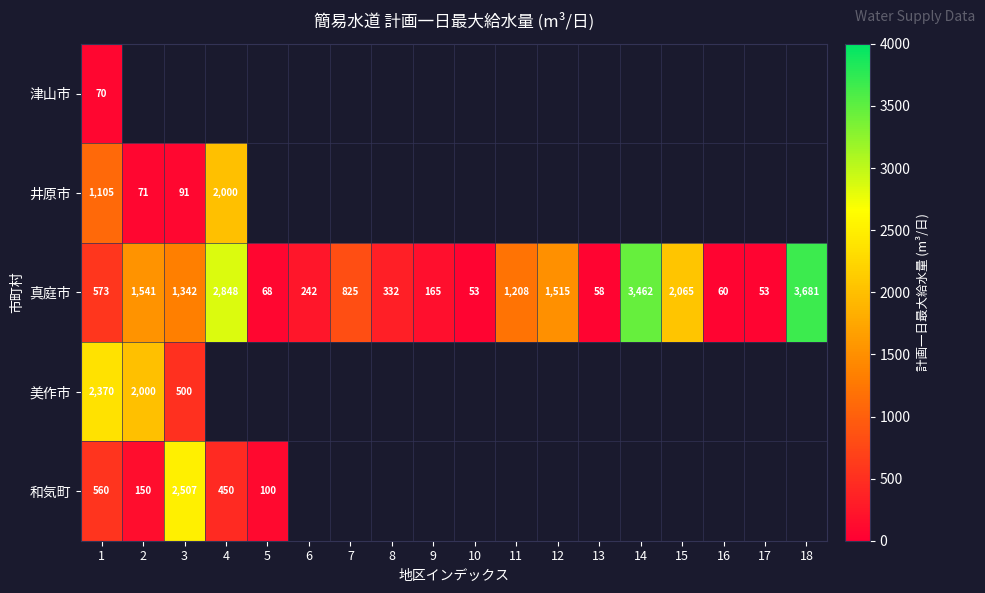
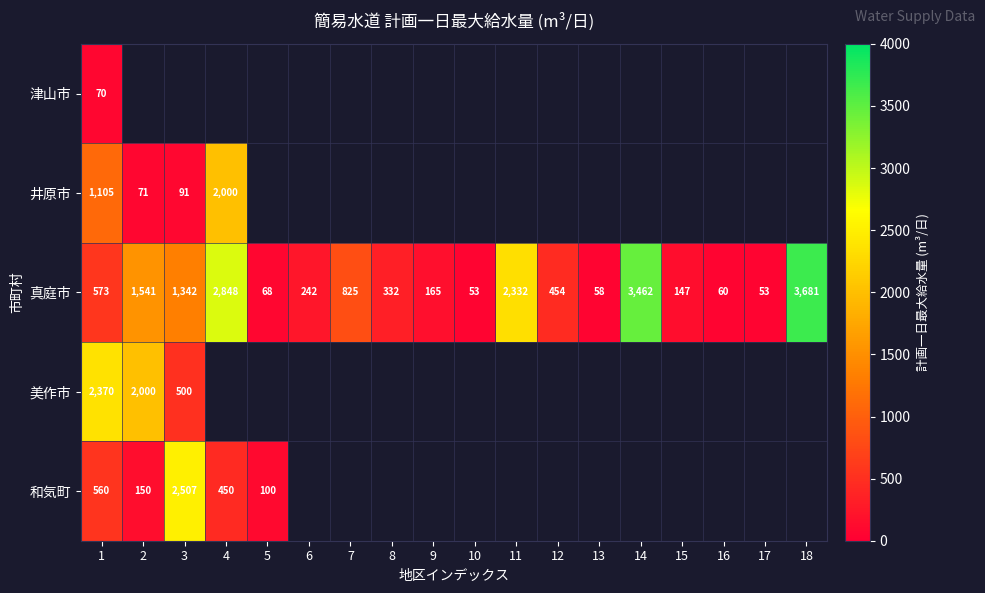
  {
    "津山市": {
      "1": "70"
    },
    "井原市": {
      "1": "1,105",
      "2": "71",
      "3": "91",
      "4": "2,000"
    },
    "真庭市": {
      "1": "573",
      "2": "1,541",
      "3": "1,342",
      "4": "2,848",
      "5": "68",
      "6": "242",
      "7": "825",
      "8": "332",
      "9": "165",
      "10": "53",
-     "11": "1,208",
-     "12": "1,515",
+     "11": "2,332",
+     "12": "454",
      "13": "58",
      "14": "3,462",
-     "15": "2,065",
+     "15": "147",
      "16": "60",
      "17": "53",
      "18": "3,681"
    },
    "美作市": {
      "1": "2,370",
      "2": "2,000",
      "3": "500"
    },
    "和気町": {
      "1": "560",
      "2": "150",
      "3": "2,507",
      "4": "450",
      "5": "100"
    }
  }
